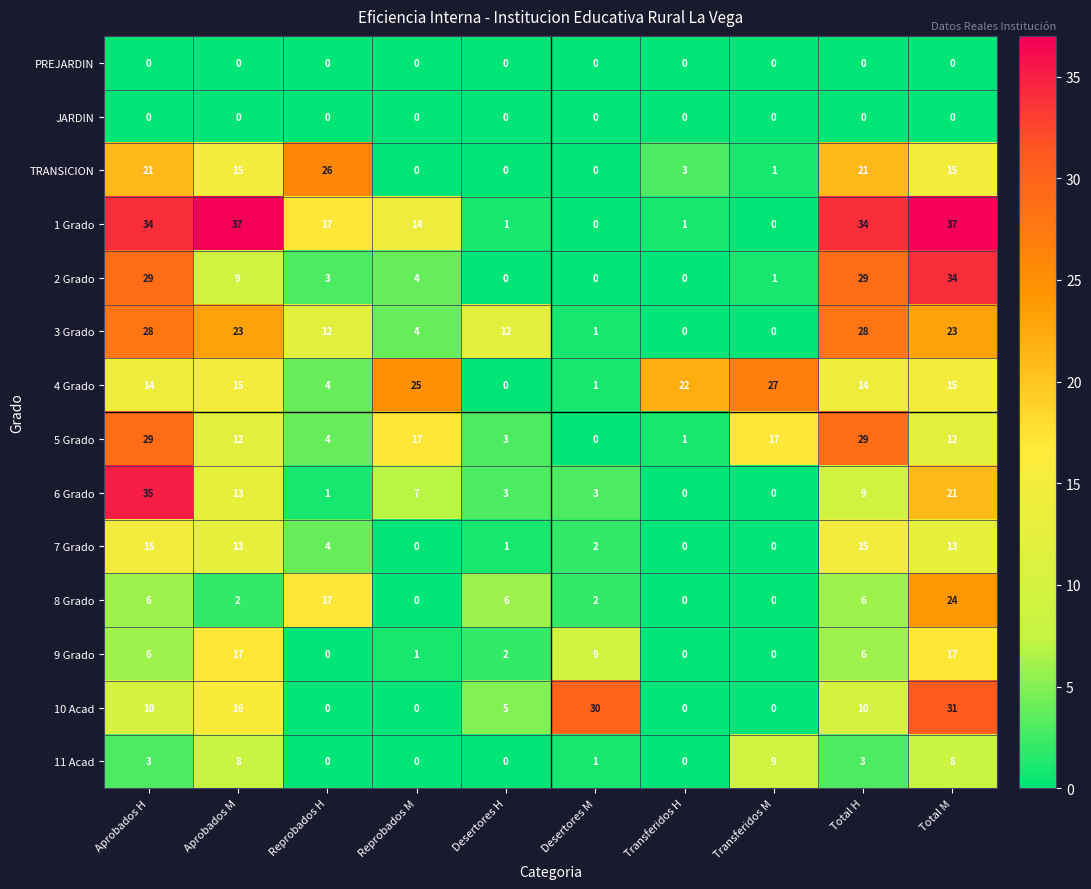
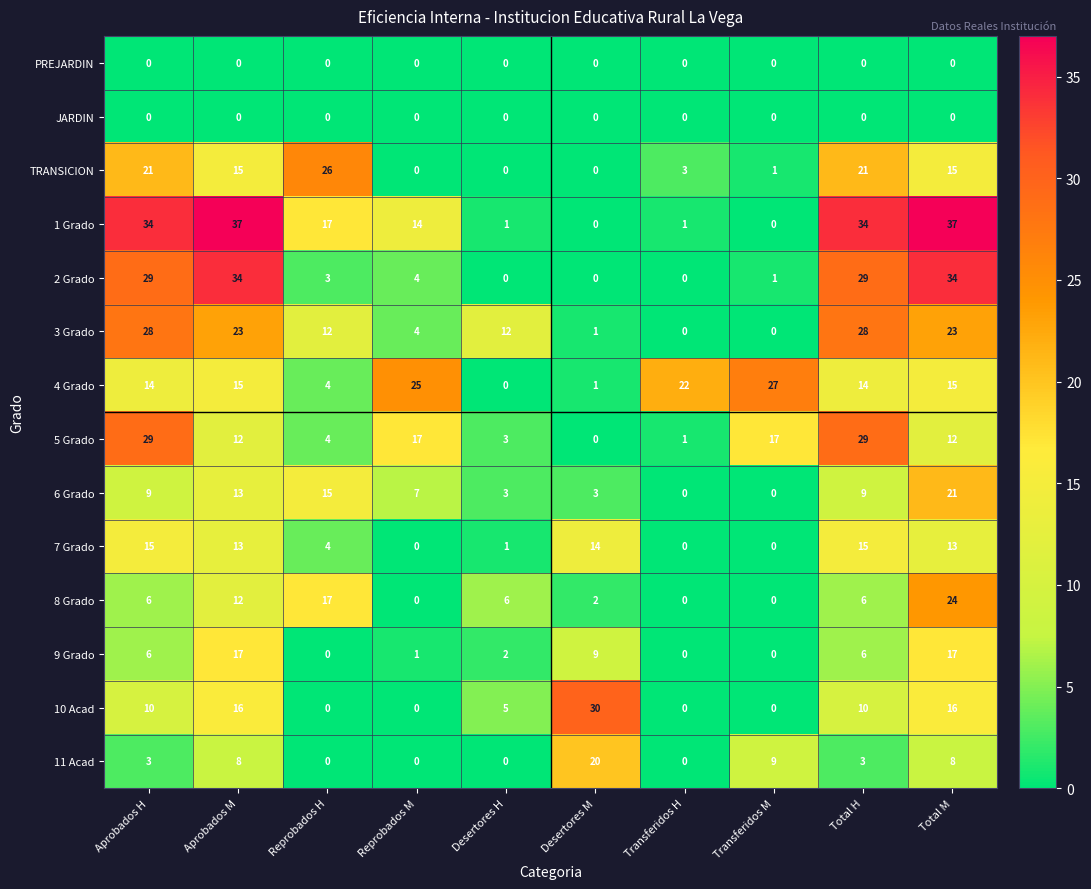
  {
    "PREJARDIN": {
      "Aprobados H": 0,
      "Aprobados M": 0,
      "Reprobados H": 0,
      "Reprobados M": 0,
      "Desertores H": 0,
      "Desertores M": 0,
      "Transferidos H": 0,
      "Transferidos M": 0,
      "Total H": 0,
      "Total M": 0
    },
    "JARDIN": {
      "Aprobados H": 0,
      "Aprobados M": 0,
      "Reprobados H": 0,
      "Reprobados M": 0,
      "Desertores H": 0,
      "Desertores M": 0,
      "Transferidos H": 0,
      "Transferidos M": 0,
      "Total H": 0,
      "Total M": 0
    },
    "TRANSICION": {
      "Aprobados H": 21,
      "Aprobados M": 15,
      "Reprobados H": 26,
      "Reprobados M": 0,
      "Desertores H": 0,
      "Desertores M": 0,
      "Transferidos H": 3,
      "Transferidos M": 1,
      "Total H": 21,
      "Total M": 15
    },
    "1 Grado": {
      "Aprobados H": 34,
      "Aprobados M": 37,
      "Reprobados H": 17,
      "Reprobados M": 14,
      "Desertores H": 1,
      "Desertores M": 0,
      "Transferidos H": 1,
      "Transferidos M": 0,
      "Total H": 34,
      "Total M": 37
    },
    "2 Grado": {
      "Aprobados H": 29,
-     "Aprobados M": 9,
+     "Aprobados M": 34,
      "Reprobados H": 3,
      "Reprobados M": 4,
      "Desertores H": 0,
      "Desertores M": 0,
      "Transferidos H": 0,
      "Transferidos M": 1,
      "Total H": 29,
      "Total M": 34
    },
    "3 Grado": {
      "Aprobados H": 28,
      "Aprobados M": 23,
      "Reprobados H": 12,
      "Reprobados M": 4,
      "Desertores H": 12,
      "Desertores M": 1,
      "Transferidos H": 0,
      "Transferidos M": 0,
      "Total H": 28,
      "Total M": 23
    },
    "4 Grado": {
      "Aprobados H": 14,
      "Aprobados M": 15,
      "Reprobados H": 4,
      "Reprobados M": 25,
      "Desertores H": 0,
      "Desertores M": 1,
      "Transferidos H": 22,
      "Transferidos M": 27,
      "Total H": 14,
      "Total M": 15
    },
    "5 Grado": {
      "Aprobados H": 29,
      "Aprobados M": 12,
      "Reprobados H": 4,
      "Reprobados M": 17,
      "Desertores H": 3,
      "Desertores M": 0,
      "Transferidos H": 1,
      "Transferidos M": 17,
      "Total H": 29,
      "Total M": 12
    },
    "6 Grado": {
-     "Aprobados H": 35,
+     "Aprobados H": 9,
      "Aprobados M": 13,
-     "Reprobados H": 1,
+     "Reprobados H": 15,
      "Reprobados M": 7,
      "Desertores H": 3,
      "Desertores M": 3,
      "Transferidos H": 0,
      "Transferidos M": 0,
      "Total H": 9,
      "Total M": 21
    },
    "7 Grado": {
      "Aprobados H": 15,
      "Aprobados M": 13,
      "Reprobados H": 4,
      "Reprobados M": 0,
      "Desertores H": 1,
-     "Desertores M": 2,
+     "Desertores M": 14,
      "Transferidos H": 0,
      "Transferidos M": 0,
      "Total H": 15,
      "Total M": 13
    },
    "8 Grado": {
      "Aprobados H": 6,
-     "Aprobados M": 2,
+     "Aprobados M": 12,
      "Reprobados H": 17,
      "Reprobados M": 0,
      "Desertores H": 6,
      "Desertores M": 2,
      "Transferidos H": 0,
      "Transferidos M": 0,
      "Total H": 6,
      "Total M": 24
    },
    "9 Grado": {
      "Aprobados H": 6,
      "Aprobados M": 17,
      "Reprobados H": 0,
      "Reprobados M": 1,
      "Desertores H": 2,
      "Desertores M": 9,
      "Transferidos H": 0,
      "Transferidos M": 0,
      "Total H": 6,
      "Total M": 17
    },
    "10 Acad": {
      "Aprobados H": 10,
      "Aprobados M": 16,
      "Reprobados H": 0,
      "Reprobados M": 0,
      "Desertores H": 5,
      "Desertores M": 30,
      "Transferidos H": 0,
      "Transferidos M": 0,
      "Total H": 10,
-     "Total M": 31
+     "Total M": 16
    },
    "11 Acad": {
      "Aprobados H": 3,
      "Aprobados M": 8,
      "Reprobados H": 0,
      "Reprobados M": 0,
      "Desertores H": 0,
-     "Desertores M": 1,
+     "Desertores M": 20,
      "Transferidos H": 0,
      "Transferidos M": 9,
      "Total H": 3,
      "Total M": 8
    }
  }
